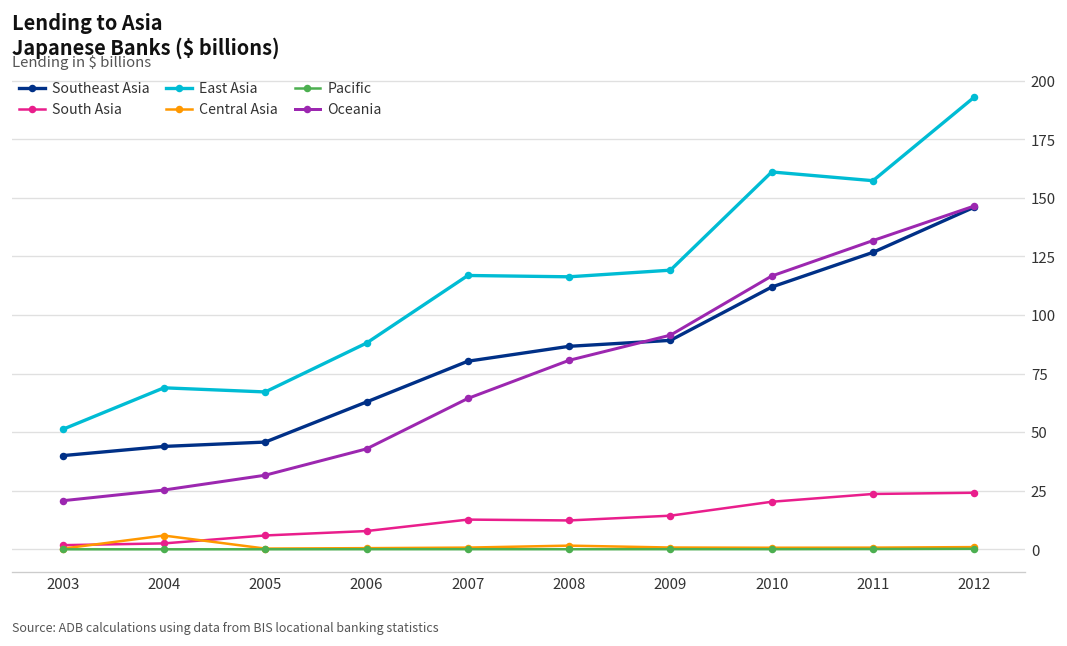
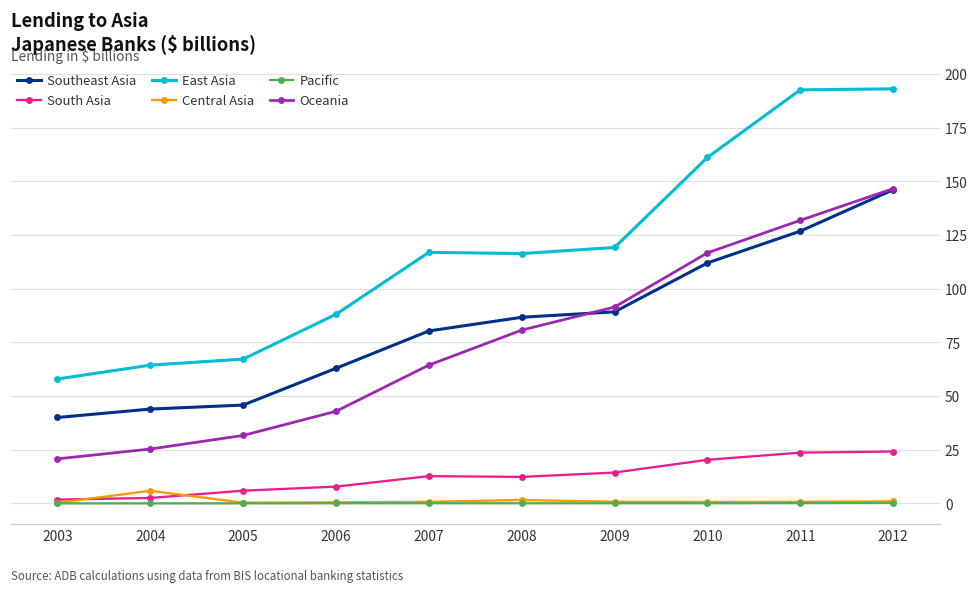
  {
    "Southeast Asia": {
      "2003": 40,
      "2004": 44,
      "2005": 46,
      "2006": 63,
      "2007": 80,
      "2008": 87,
      "2009": 89,
      "2010": 112,
      "2011": 127
    },
    "South Asia": {
      "2003": 2,
      "2004": 3,
      "2005": 6,
      "2006": 8,
      "2007": 13,
      "2008": 12,
      "2009": 14,
      "2010": 20,
      "2011": 24,
      "2012": 24
    },
    "East Asia": {
-     "2003": 51,
-     "2004": 69,
+     "2003": 58,
+     "2004": 64,
      "2005": 67,
      "2006": 88,
      "2007": 117,
      "2008": 116,
      "2009": 119,
      "2010": 161,
-     "2011": 157,
+     "2011": 193,
      "2012": 193
    },
    "Central Asia": {
      "2004": 6,
      "2008": 2
    },
    "Pacific": {
      "2004": 0,
      "2008": 0
    },
    "Oceania": {
      "2003": 21,
      "2004": 25,
      "2005": 32,
      "2006": 43,
      "2007": 64,
      "2008": 81,
      "2009": 91,
      "2010": 117,
      "2011": 132
    }
  }
